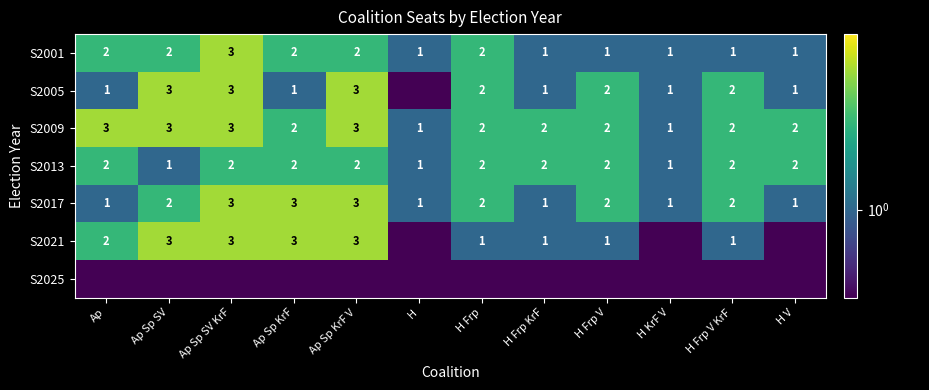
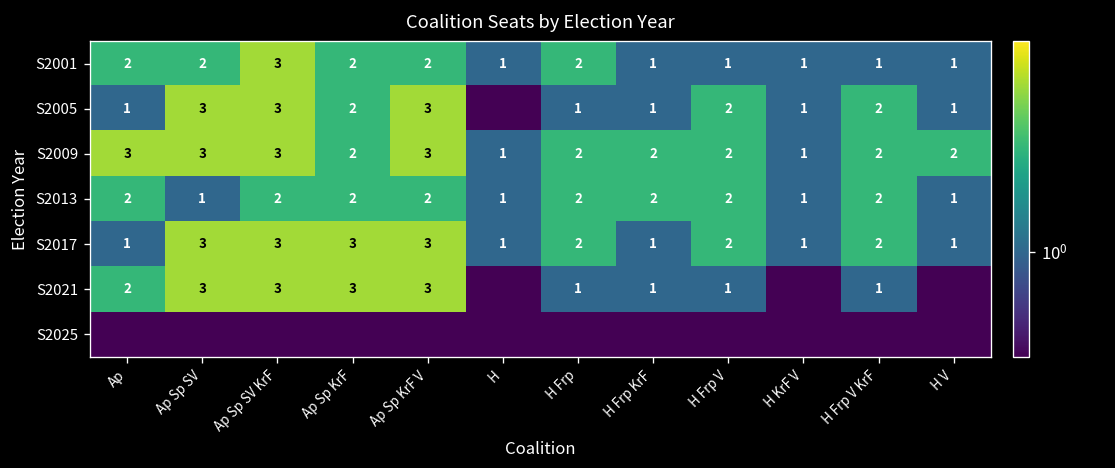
  {
    "S2001": {
      "Ap": 2,
      "Ap Sp SV": 2,
      "Ap Sp SV KrF": 3,
      "Ap Sp KrF": 2,
      "Ap Sp KrF V": 2,
      "H": 1,
      "H Frp": 2,
      "H Frp KrF": 1,
      "H Frp V": 1,
      "H KrF V": 1,
      "H Frp V KrF": 1,
      "H V": 1
    },
    "S2005": {
      "Ap": 1,
      "Ap Sp SV": 3,
      "Ap Sp SV KrF": 3,
-     "Ap Sp KrF": 1,
+     "Ap Sp KrF": 2,
      "Ap Sp KrF V": 3,
-     "H Frp": 2,
+     "H Frp": 1,
      "H Frp KrF": 1,
      "H Frp V": 2,
      "H KrF V": 1,
      "H Frp V KrF": 2,
      "H V": 1
    },
    "S2009": {
      "Ap": 3,
      "Ap Sp SV": 3,
      "Ap Sp SV KrF": 3,
      "Ap Sp KrF": 2,
      "Ap Sp KrF V": 3,
      "H": 1,
      "H Frp": 2,
      "H Frp KrF": 2,
      "H Frp V": 2,
      "H KrF V": 1,
      "H Frp V KrF": 2,
      "H V": 2
    },
    "S2013": {
      "Ap": 2,
      "Ap Sp SV": 1,
      "Ap Sp SV KrF": 2,
      "Ap Sp KrF": 2,
      "Ap Sp KrF V": 2,
      "H": 1,
      "H Frp": 2,
      "H Frp KrF": 2,
      "H Frp V": 2,
      "H KrF V": 1,
      "H Frp V KrF": 2,
-     "H V": 2
+     "H V": 1
    },
    "S2017": {
      "Ap": 1,
-     "Ap Sp SV": 2,
+     "Ap Sp SV": 3,
      "Ap Sp SV KrF": 3,
      "Ap Sp KrF": 3,
      "Ap Sp KrF V": 3,
      "H": 1,
      "H Frp": 2,
      "H Frp KrF": 1,
      "H Frp V": 2,
      "H KrF V": 1,
      "H Frp V KrF": 2,
      "H V": 1
    },
    "S2021": {
      "Ap": 2,
      "Ap Sp SV": 3,
      "Ap Sp SV KrF": 3,
      "Ap Sp KrF": 3,
      "Ap Sp KrF V": 3,
      "H Frp": 1,
      "H Frp KrF": 1,
      "H Frp V": 1,
      "H Frp V KrF": 1
    }
  }
